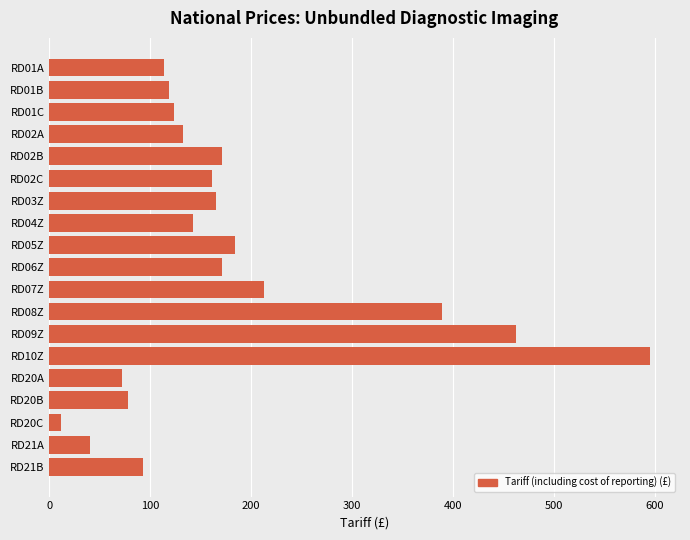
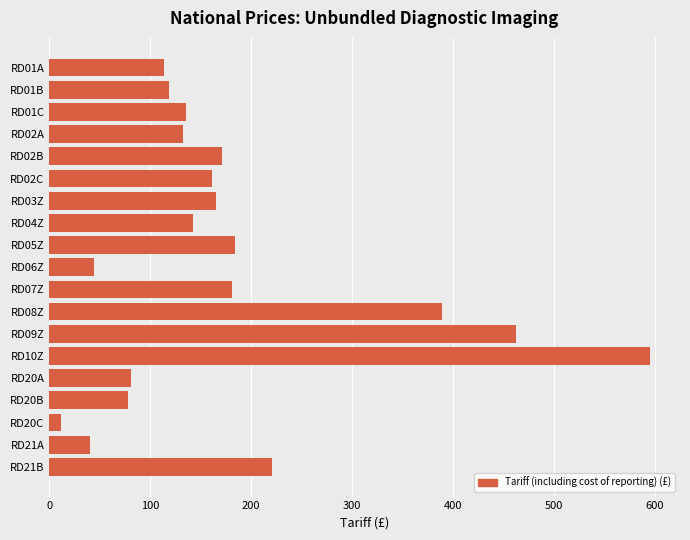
  {
    "RD01A": 114,
    "RD01B": 119,
-   "RD01C": 124,
+   "RD01C": 135,
    "RD02A": 132,
    "RD02B": 171,
    "RD02C": 161,
    "RD03Z": 165,
    "RD04Z": 142,
    "RD05Z": 184,
-   "RD06Z": 171,
-   "RD07Z": 213,
+   "RD06Z": 44,
+   "RD07Z": 181,
    "RD08Z": 389,
    "RD09Z": 462,
    "RD10Z": 595,
-   "RD20A": 72,
+   "RD20A": 81,
    "RD20B": 78,
    "RD20C": 12,
    "RD21A": 40,
-   "RD21B": 93
+   "RD21B": 221
  }
